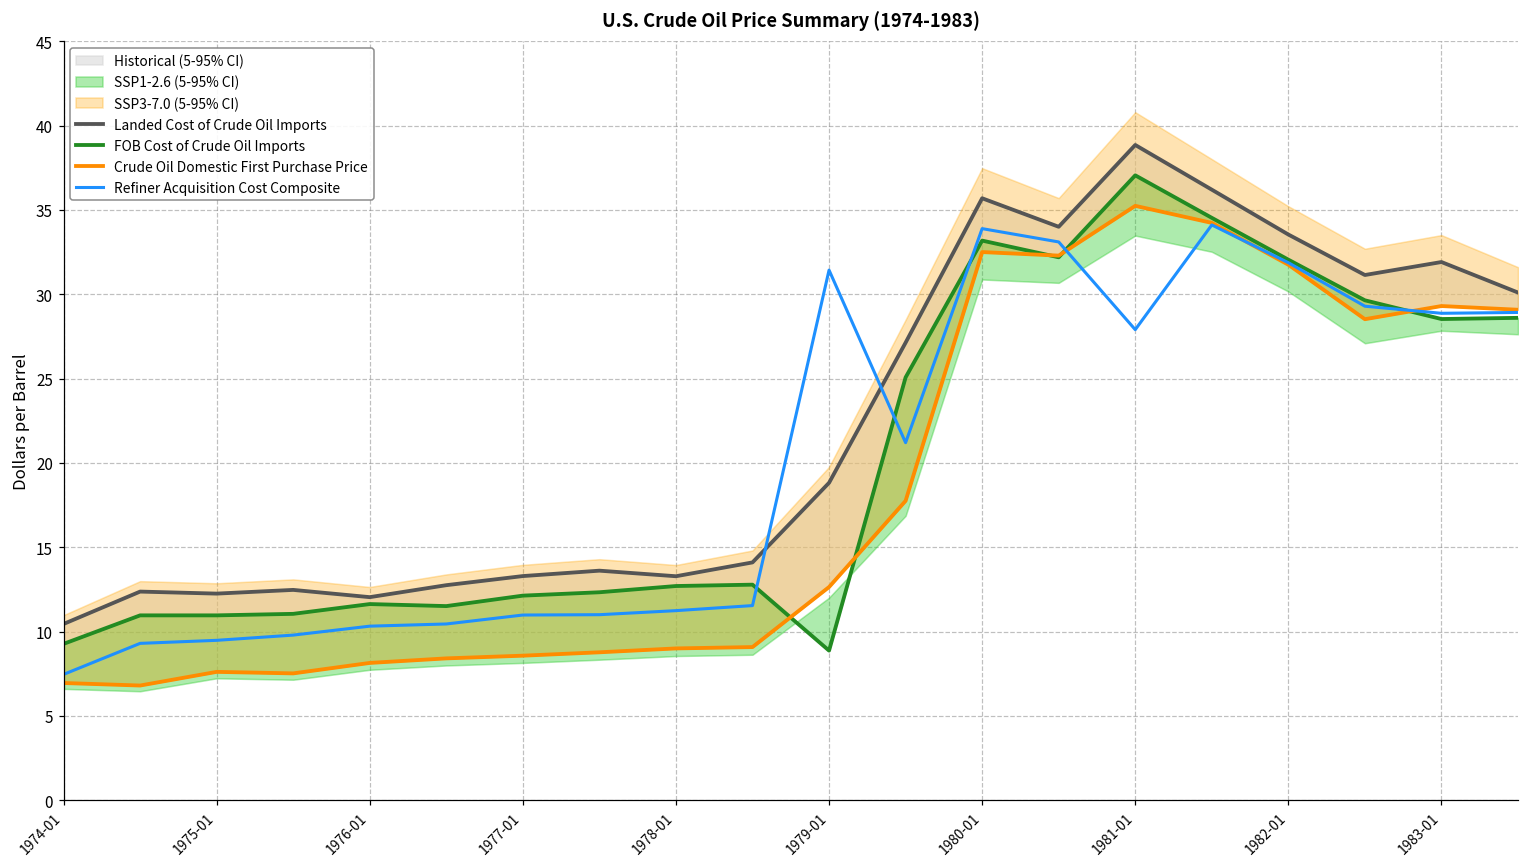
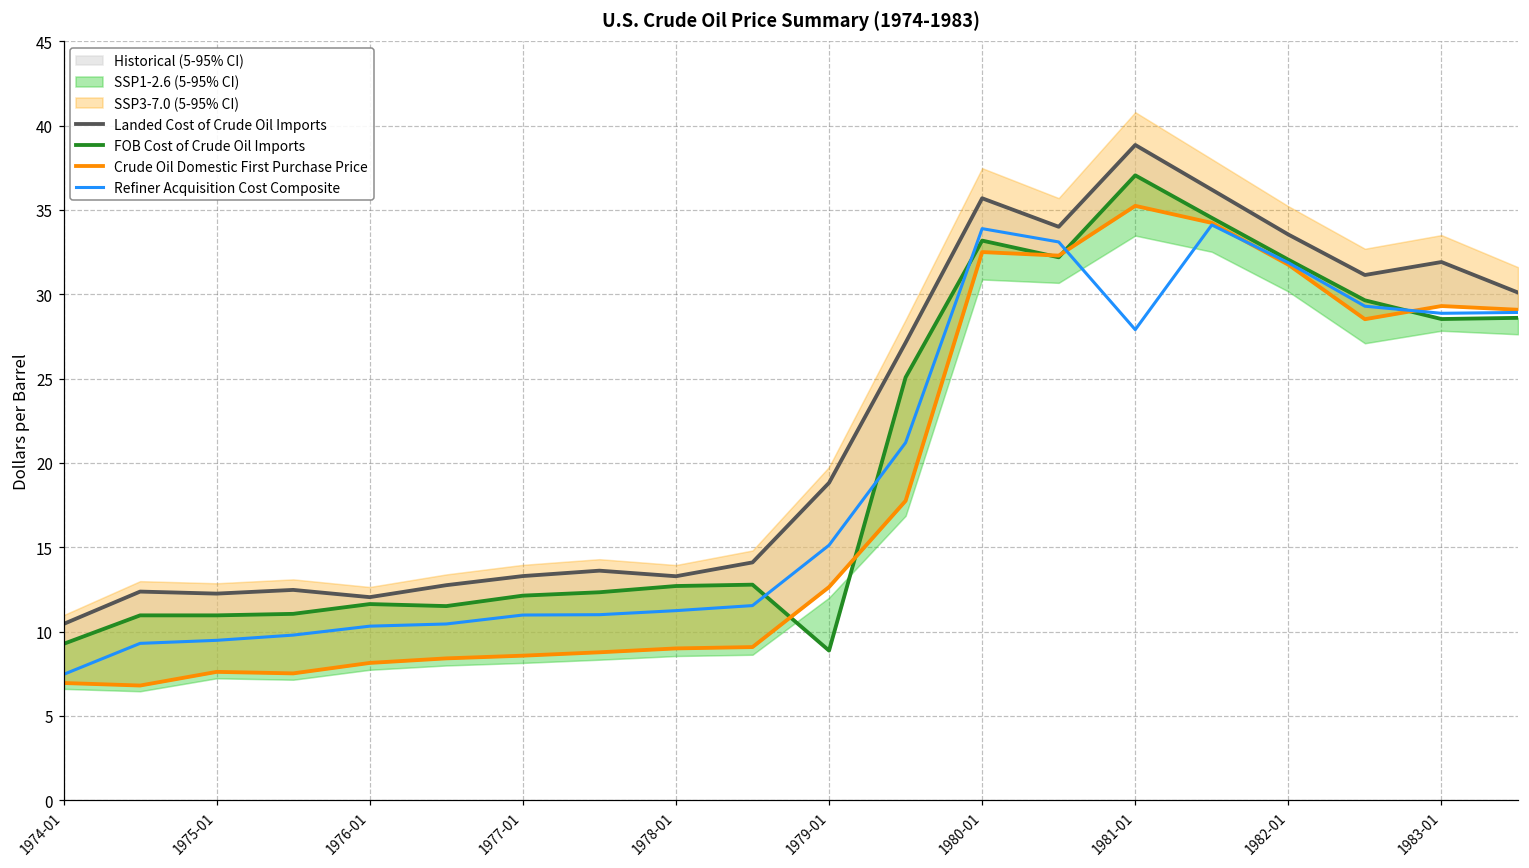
  {
    "Historical (5-95% CI)": {
      "1974-01": 10.5,
      "1975-01": 12.3,
      "1976-01": 12.0,
      "1977-01": 13.3,
      "1978-01": 13.3,
      "1979-01": 18.8,
      "1980-01": 35.7,
      "1981-01": 38.9,
      "1982-01": 33.5,
      "1983-01": 31.9
    },
    "FOB Cost of Crude Oil Imports": {
      "1979-01": 8.9
    },
    "Refiner Acquisition Cost Composite": {
      "1974-01": 7.5,
      "1975-01": 9.5,
      "1976-01": 10.3,
      "1977-01": 11.0,
      "1978-01": 11.2,
-     "1979-01": 31.4,
+     "1979-01": 15.1,
      "1980-01": 33.9,
      "1981-01": 27.9,
      "1983-01": 28.9
    }
  }
